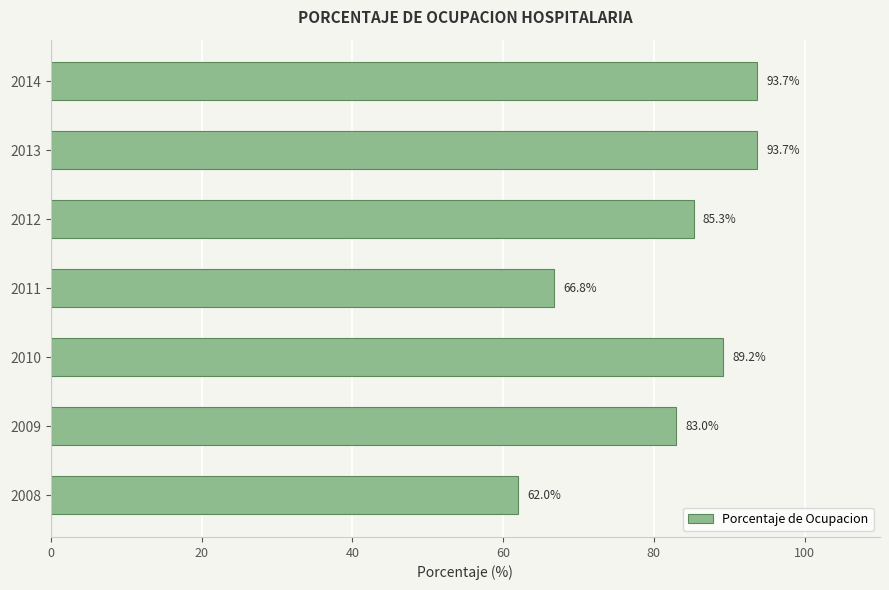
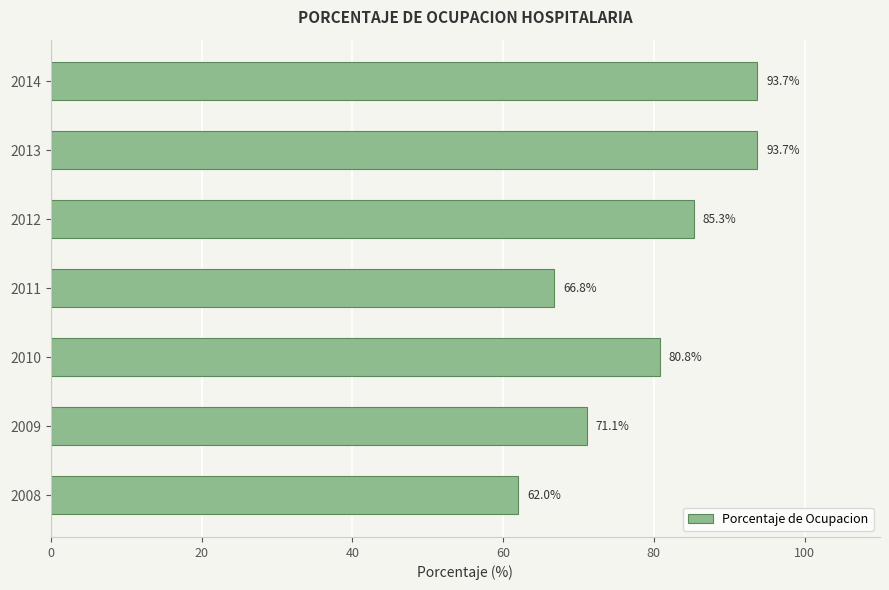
  {
    "2014": "93.7%",
    "2013": "93.7%",
    "2012": "85.3%",
    "2011": "66.8%",
-   "2010": "89.2%",
-   "2009": "83.0%",
+   "2010": "80.8%",
+   "2009": "71.1%",
    "2008": "62.0%"
  }
